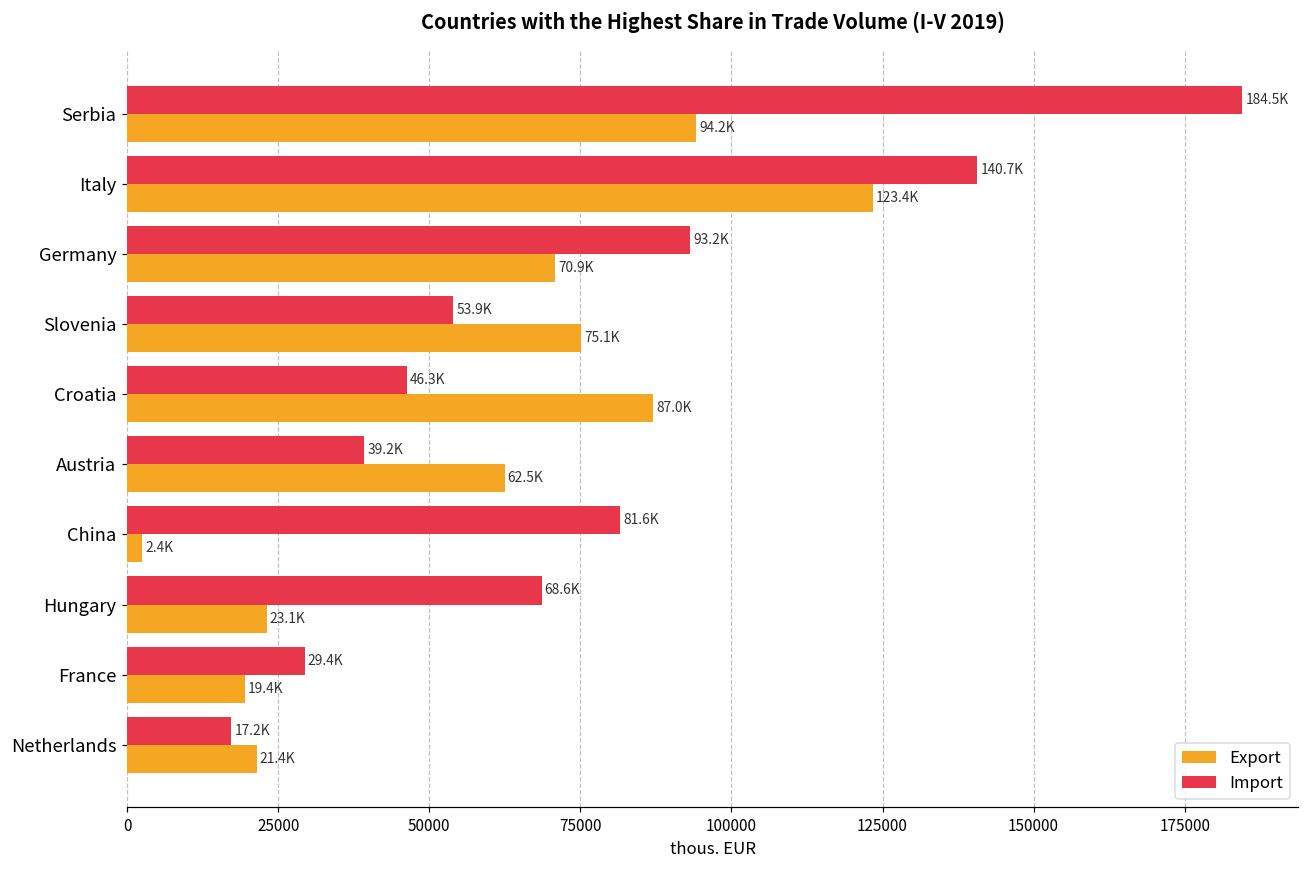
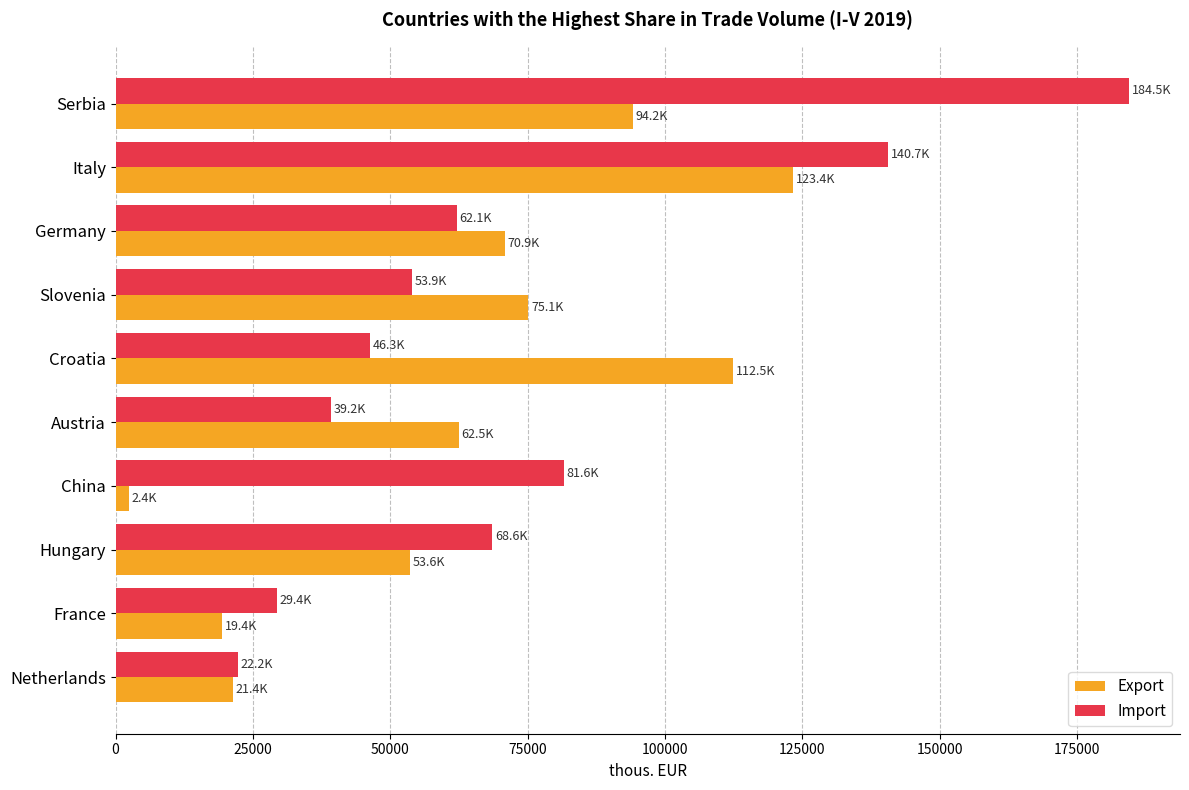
  {
    "Export": {
      "Serbia": "94.2K",
      "Italy": "123.4K",
      "Germany": "70.9K",
      "Slovenia": "75.1K",
-     "Croatia": "87.0K",
+     "Croatia": "112.5K",
      "Austria": "62.5K",
      "China": "2.4K",
-     "Hungary": "23.1K",
+     "Hungary": "53.6K",
      "France": "19.4K",
      "Netherlands": "21.4K"
    },
    "Import": {
      "Serbia": "184.5K",
      "Italy": "140.7K",
-     "Germany": "93.2K",
+     "Germany": "62.1K",
      "Slovenia": "53.9K",
      "Croatia": "46.3K",
      "Austria": "39.2K",
      "China": "81.6K",
      "Hungary": "68.6K",
      "France": "29.4K",
-     "Netherlands": "17.2K"
+     "Netherlands": "22.2K"
    }
  }
